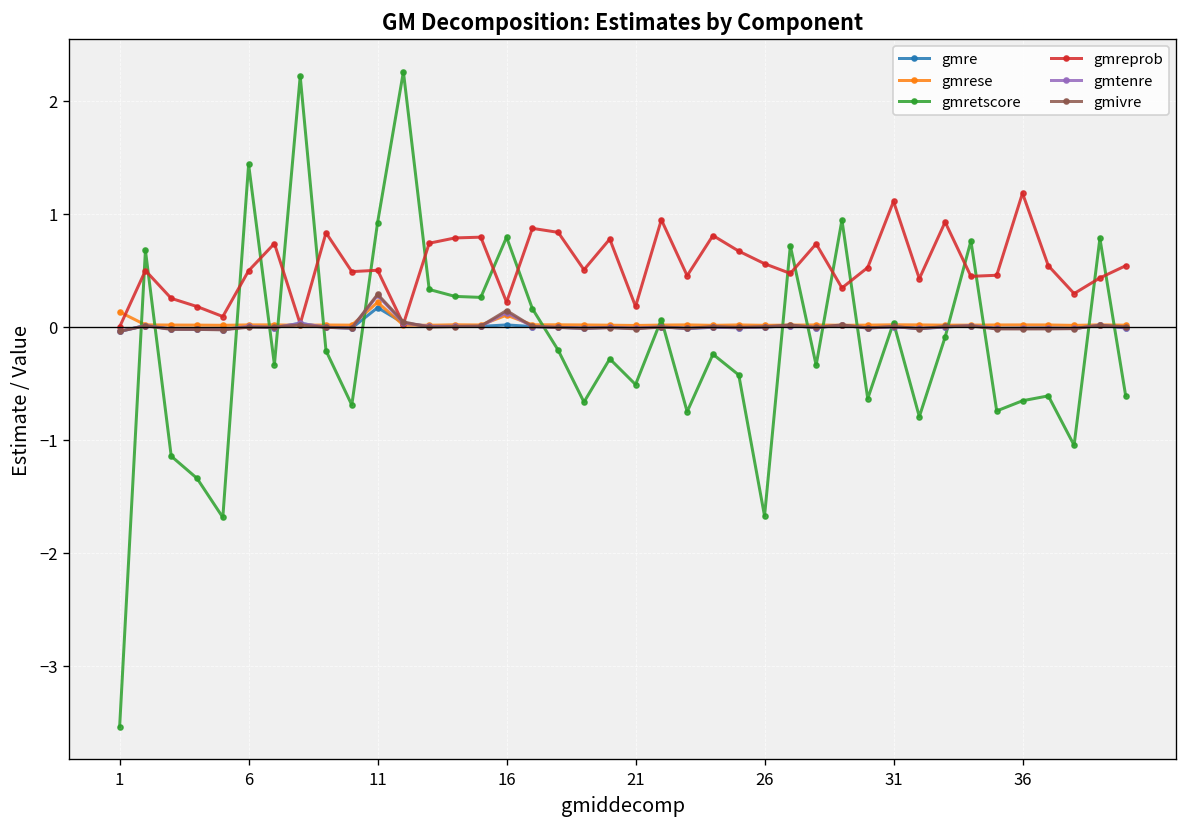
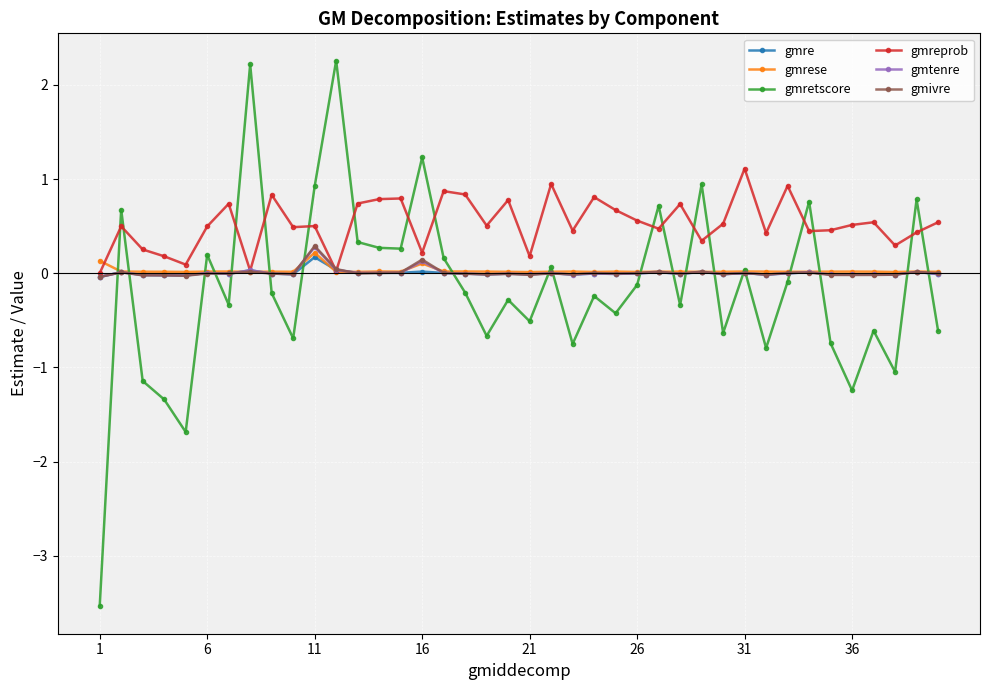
  {
    "gmre": {
      "11": 0.2,
      "16": 0.0
    },
    "gmrese": {
      "1": 0.1,
      "11": 0.2,
      "36": 0.0
    },
    "gmretscore": {
      "1": -3.5,
-     "6": 1.4,
+     "6": 0.2,
      "11": 0.9,
-     "16": 0.8,
+     "16": 1.2,
      "21": -0.5,
-     "26": -1.7,
-     "36": -0.7
+     "26": -0.1,
+     "36": -1.2
    },
    "gmreprob": {
      "1": 0.0,
      "6": 0.5,
      "11": 0.5,
      "16": 0.2,
      "21": 0.2,
      "26": 0.6,
      "31": 1.1,
-     "36": 1.2
+     "36": 0.5
    }
  }
